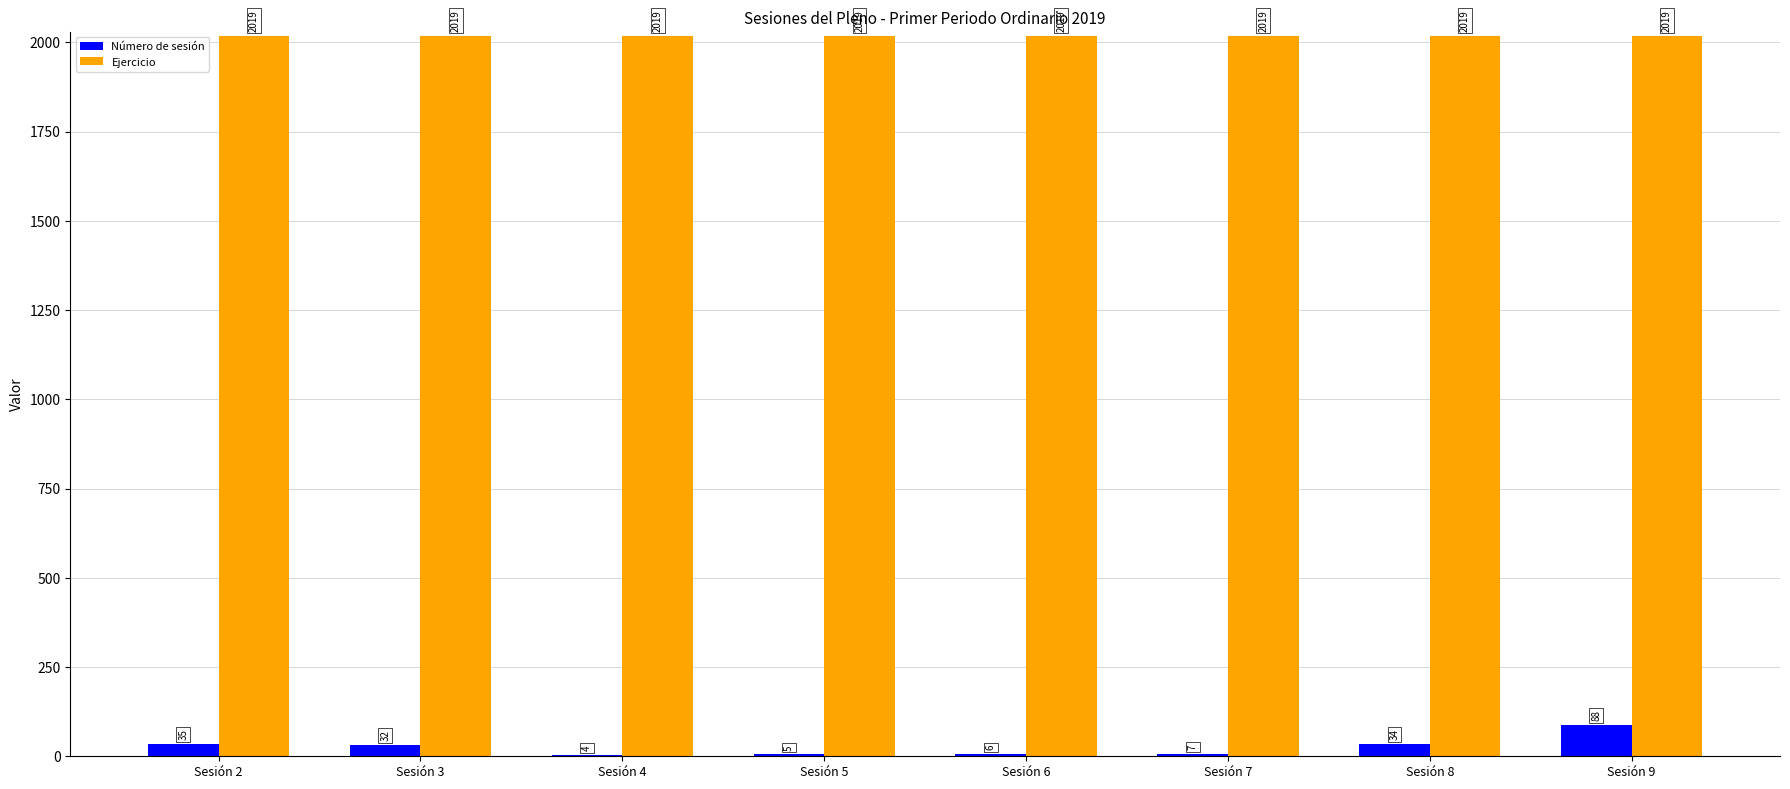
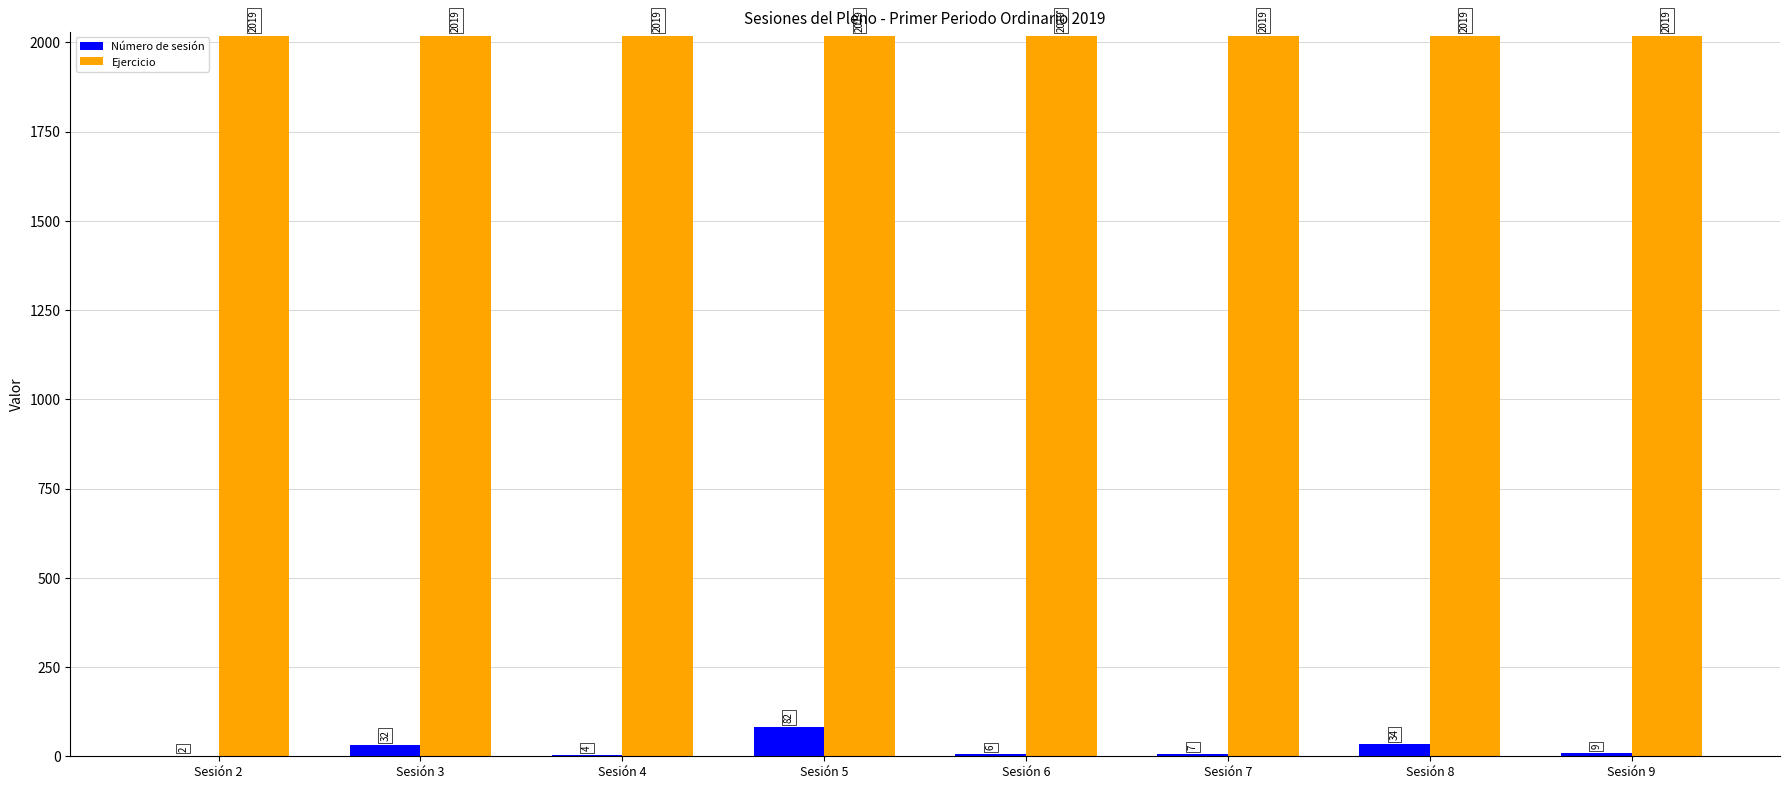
  {
    "Número de sesión": {
-     "Sesión 2": 35,
-     "Sesión 5": 5,
-     "Sesión 9": 88
+     "Sesión 2": 2,
+     "Sesión 5": 82,
+     "Sesión 9": 9
    }
  }
